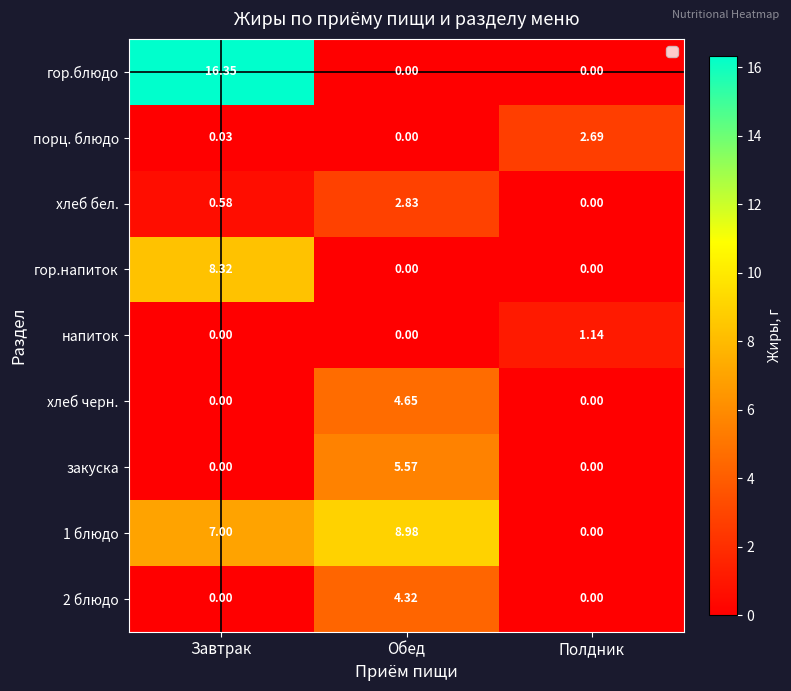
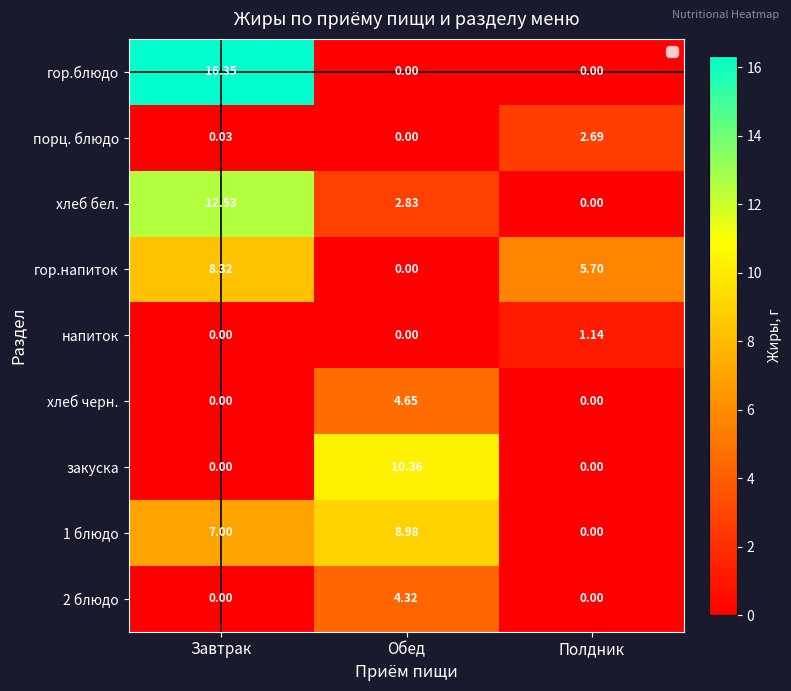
  {
    "гор.блюдо": {
      "Завтрак": 16.35,
      "Обед": 0.00,
      "Полдник": 0.00
    },
    "порц. блюдо": {
      "Завтрак": 0.03,
      "Обед": 0.00,
      "Полдник": 2.69
    },
    "хлеб бел.": {
-     "Завтрак": 0.58,
+     "Завтрак": 12.53,
      "Обед": 2.83,
      "Полдник": 0.00
    },
    "гор.напиток": {
      "Завтрак": 8.32,
      "Обед": 0.00,
-     "Полдник": 0.00
+     "Полдник": 5.70
    },
    "напиток": {
      "Завтрак": 0.00,
      "Обед": 0.00,
      "Полдник": 1.14
    },
    "хлеб черн.": {
      "Завтрак": 0.00,
      "Обед": 4.65,
      "Полдник": 0.00
    },
    "закуска": {
      "Завтрак": 0.00,
-     "Обед": 5.57,
+     "Обед": 10.36,
      "Полдник": 0.00
    },
    "1 блюдо": {
      "Завтрак": 7.00,
      "Обед": 8.98,
      "Полдник": 0.00
    },
    "2 блюдо": {
      "Завтрак": 0.00,
      "Обед": 4.32,
      "Полдник": 0.00
    }
  }
